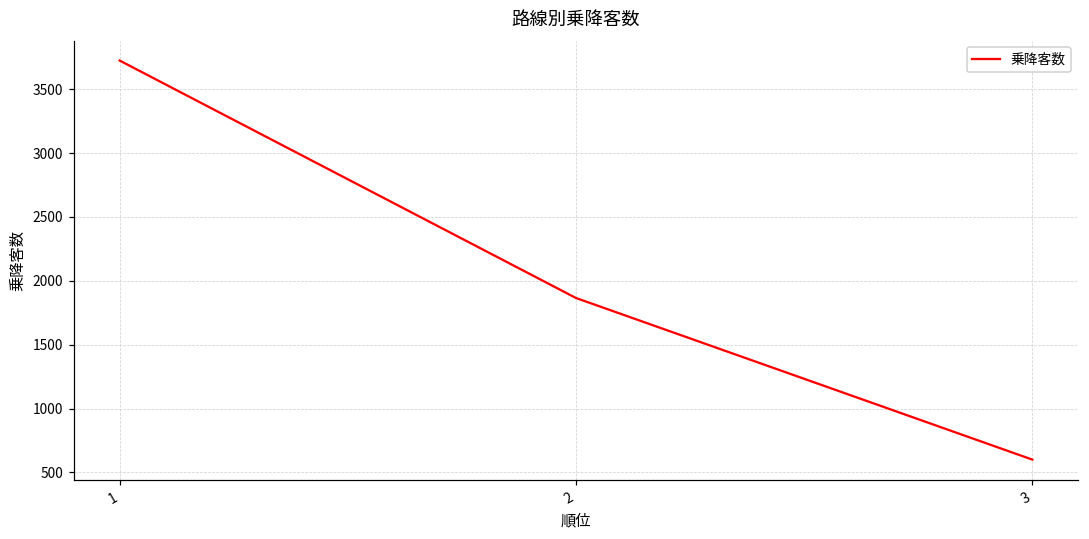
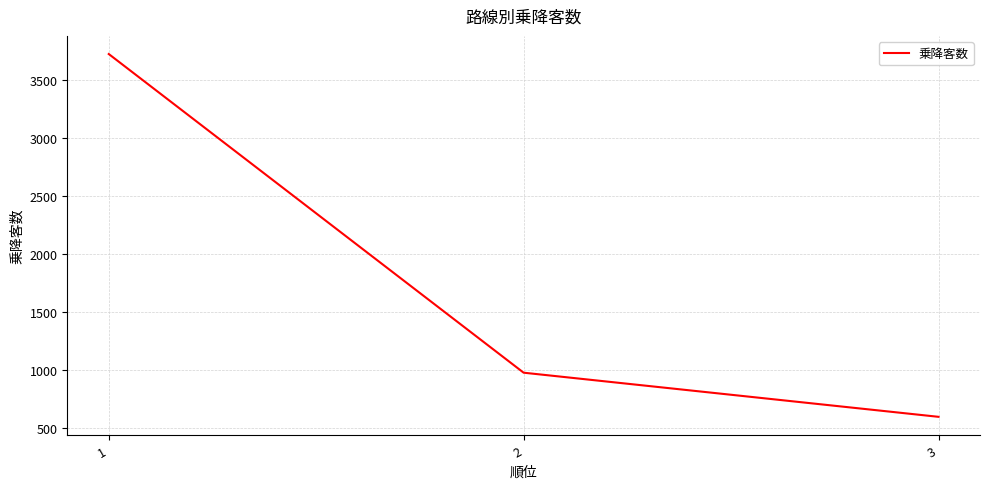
  {
    "1": 3720,
-   "2": 1870,
+   "2": 980,
    "3": 600
  }
